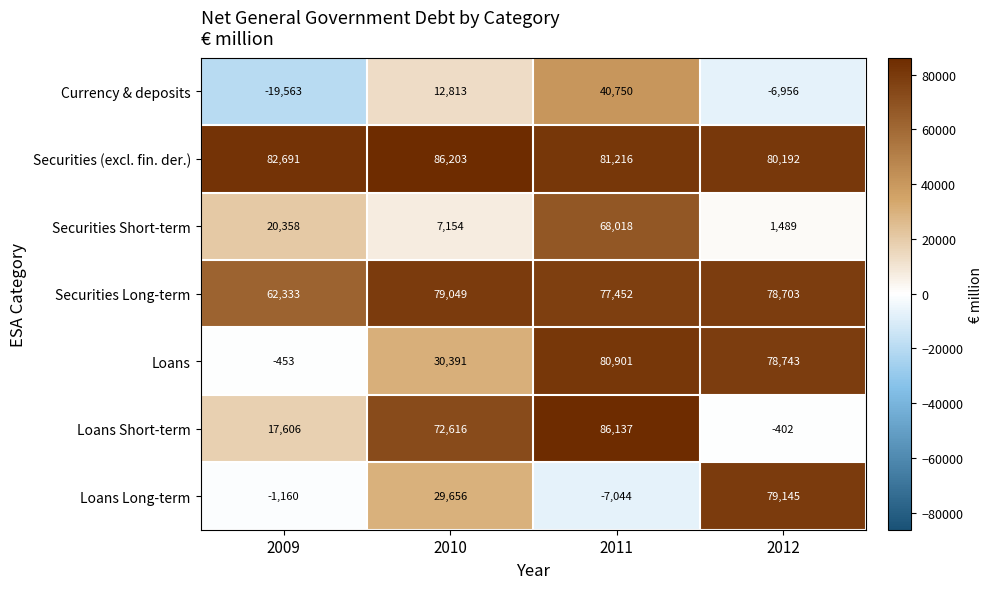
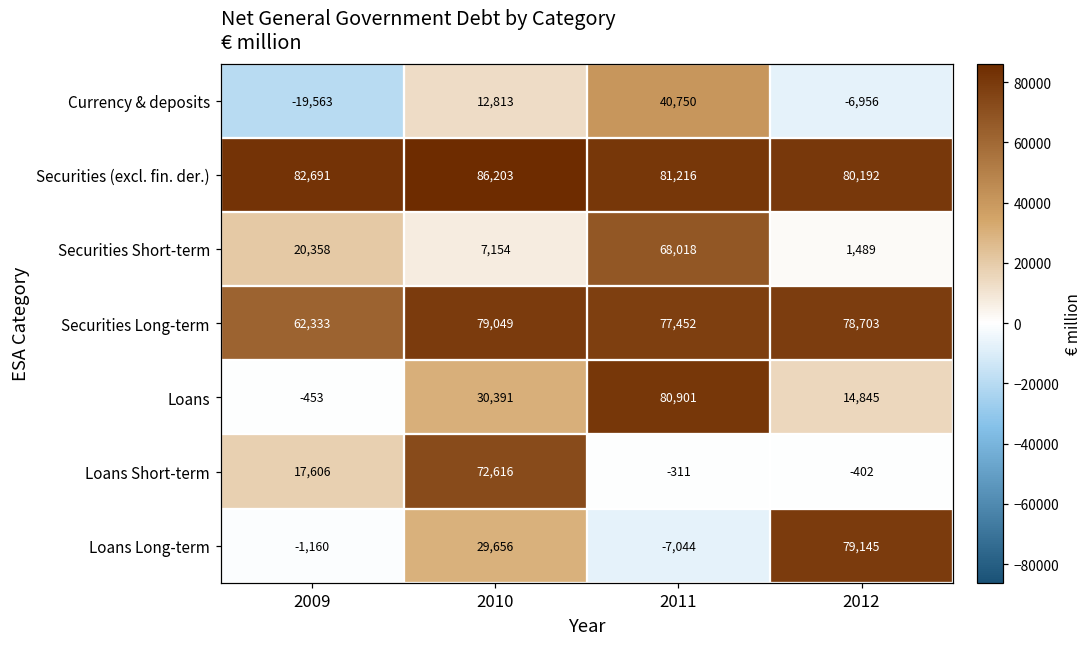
  {
    "Currency & deposits": {
      "2009": "-19,563",
      "2010": "12,813",
      "2011": "40,750",
      "2012": "-6,956"
    },
    "Securities (excl. fin. der.)": {
      "2009": "82,691",
      "2010": "86,203",
      "2011": "81,216",
      "2012": "80,192"
    },
    "Securities Short-term": {
      "2009": "20,358",
      "2010": "7,154",
      "2011": "68,018",
      "2012": "1,489"
    },
    "Securities Long-term": {
      "2009": "62,333",
      "2010": "79,049",
      "2011": "77,452",
      "2012": "78,703"
    },
    "Loans": {
      "2009": "-453",
      "2010": "30,391",
      "2011": "80,901",
-     "2012": "78,743"
+     "2012": "14,845"
    },
    "Loans Short-term": {
      "2009": "17,606",
      "2010": "72,616",
-     "2011": "86,137",
+     "2011": "-311",
      "2012": "-402"
    },
    "Loans Long-term": {
      "2009": "-1,160",
      "2010": "29,656",
      "2011": "-7,044",
      "2012": "79,145"
    }
  }
